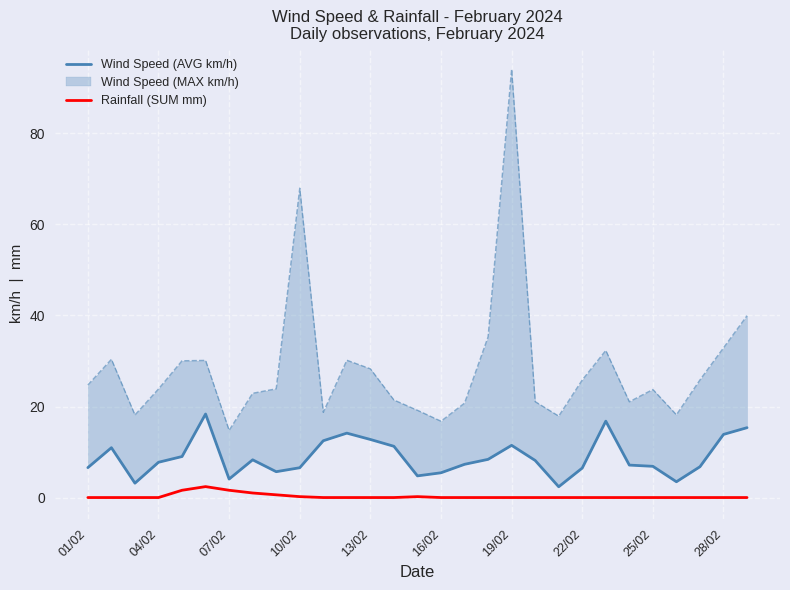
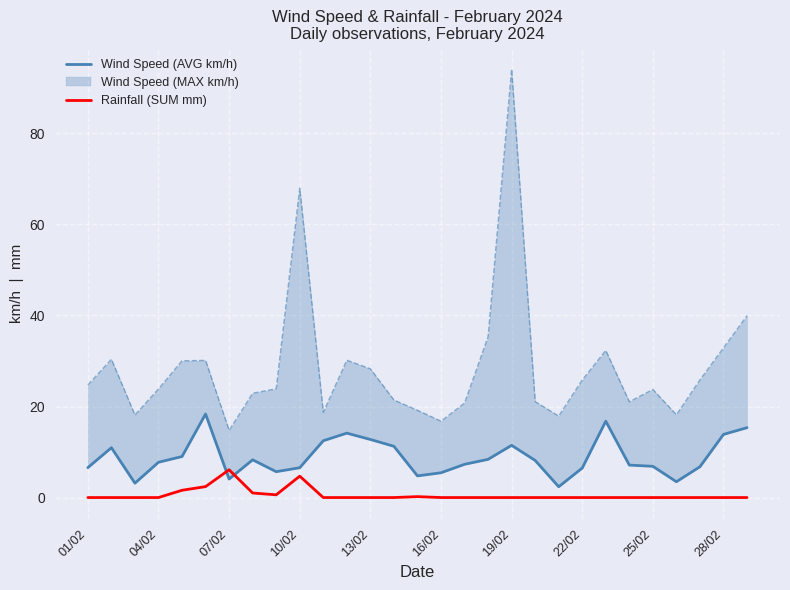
  {
    "Rainfall (SUM mm)": {
      "01/02": 0,
      "04/02": 0,
-     "07/02": 2,
-     "10/02": 0,
+     "07/02": 6,
+     "10/02": 5,
      "13/02": 0,
      "16/02": 0,
      "19/02": 0,
      "22/02": 0,
      "25/02": 0,
      "28/02": 0
    }
  }
